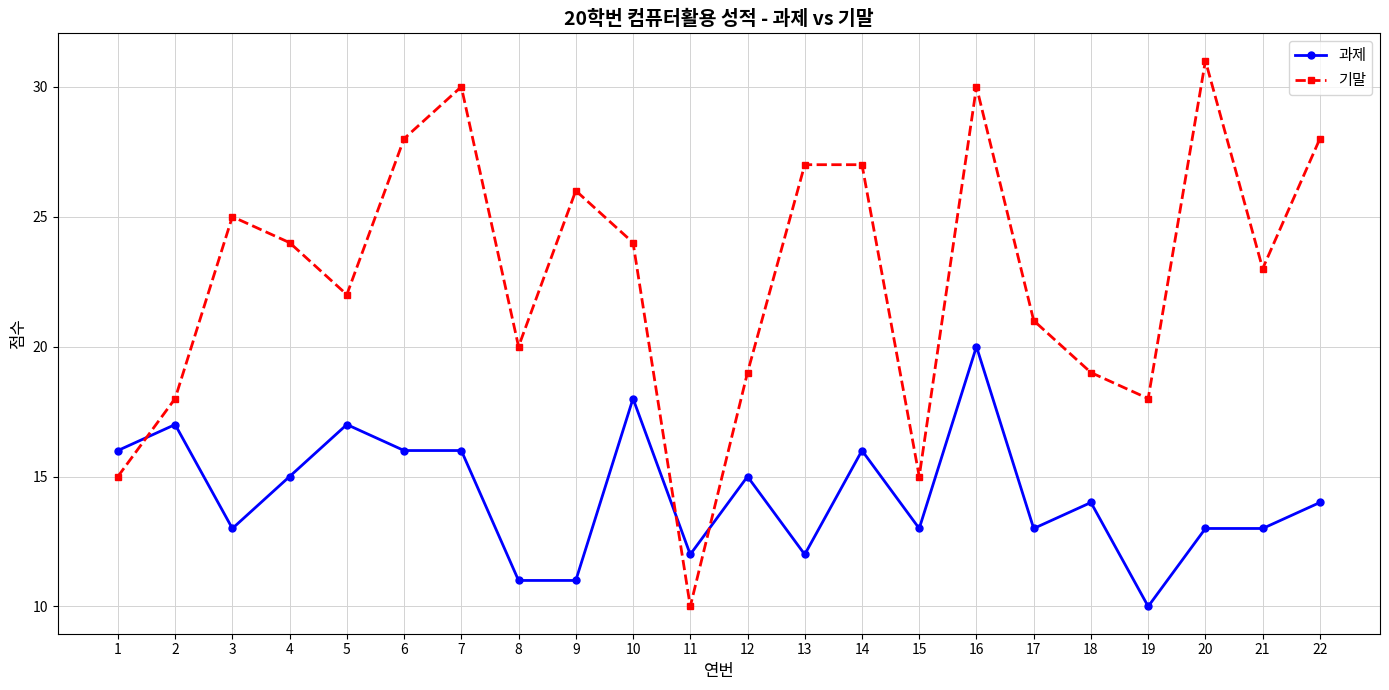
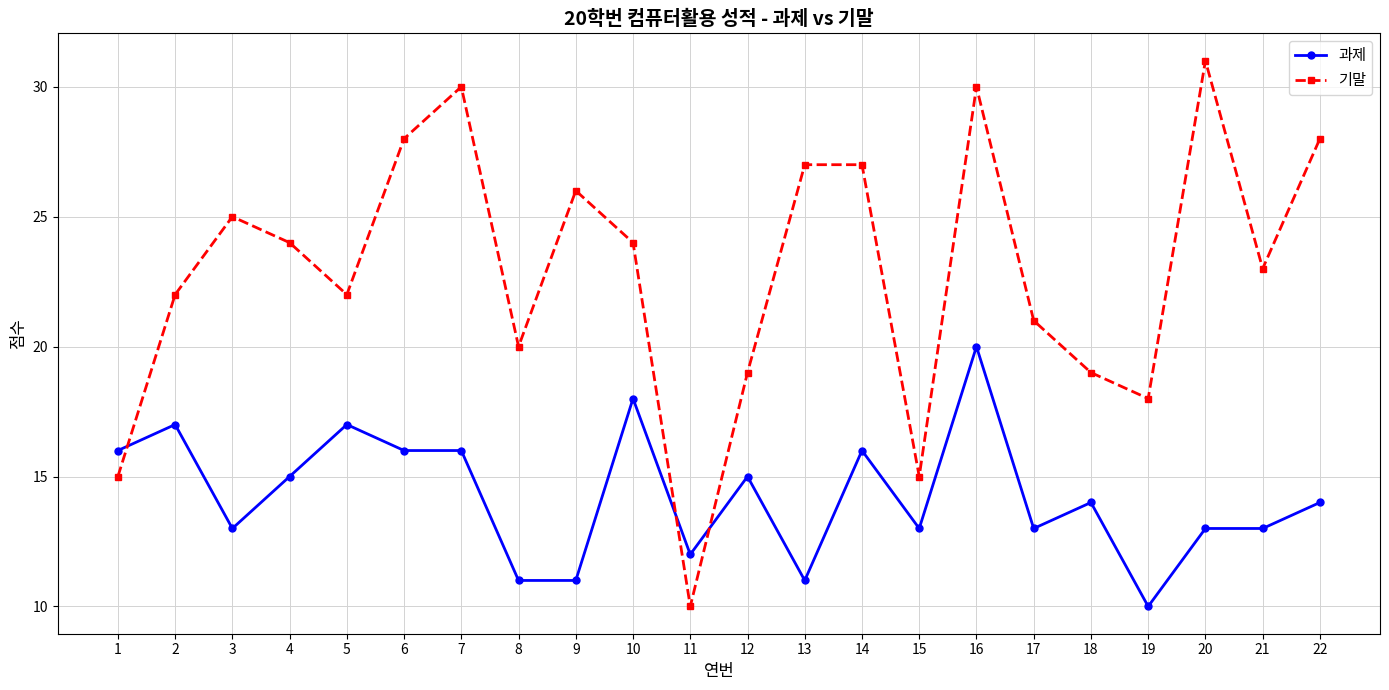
  {
    "과제": {
      "1": 16,
      "2": 17,
      "3": 13,
      "4": 15,
      "5": 17,
      "6": 16,
      "7": 16,
      "8": 11,
      "9": 11,
      "10": 18,
      "11": 12,
      "12": 15,
-     "13": 12,
+     "13": 11,
      "14": 16,
      "15": 13,
      "16": 20,
      "17": 13,
      "18": 14,
      "19": 10,
      "20": 13,
      "21": 13,
      "22": 14
    },
    "기말": {
      "1": 15,
-     "2": 18,
+     "2": 22,
      "3": 25,
      "4": 24,
      "5": 22,
      "6": 28,
      "7": 30,
      "8": 20,
      "9": 26,
      "10": 24,
      "11": 10,
      "12": 19,
      "13": 27,
      "14": 27,
      "15": 15,
      "16": 30,
      "17": 21,
      "18": 19,
      "19": 18,
      "20": 31,
      "21": 23,
      "22": 28
    }
  }
